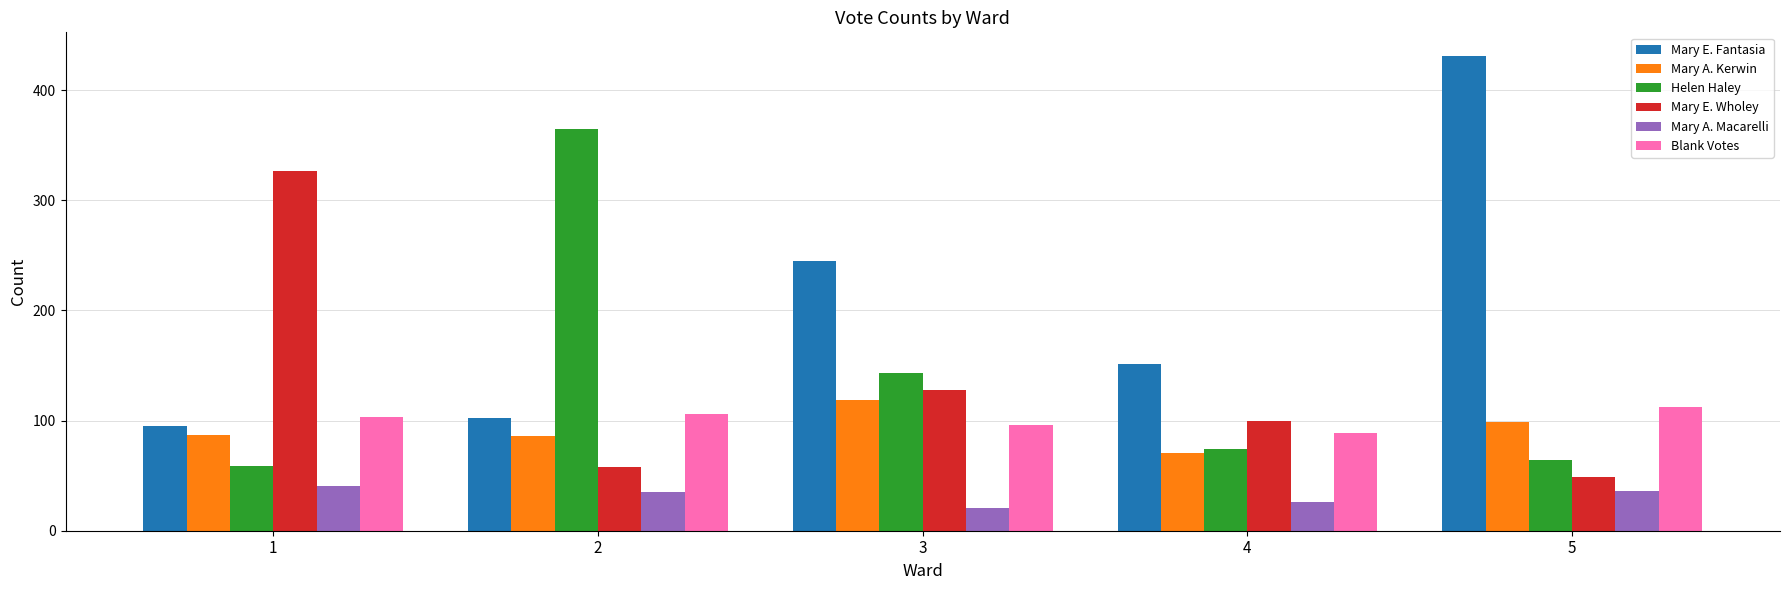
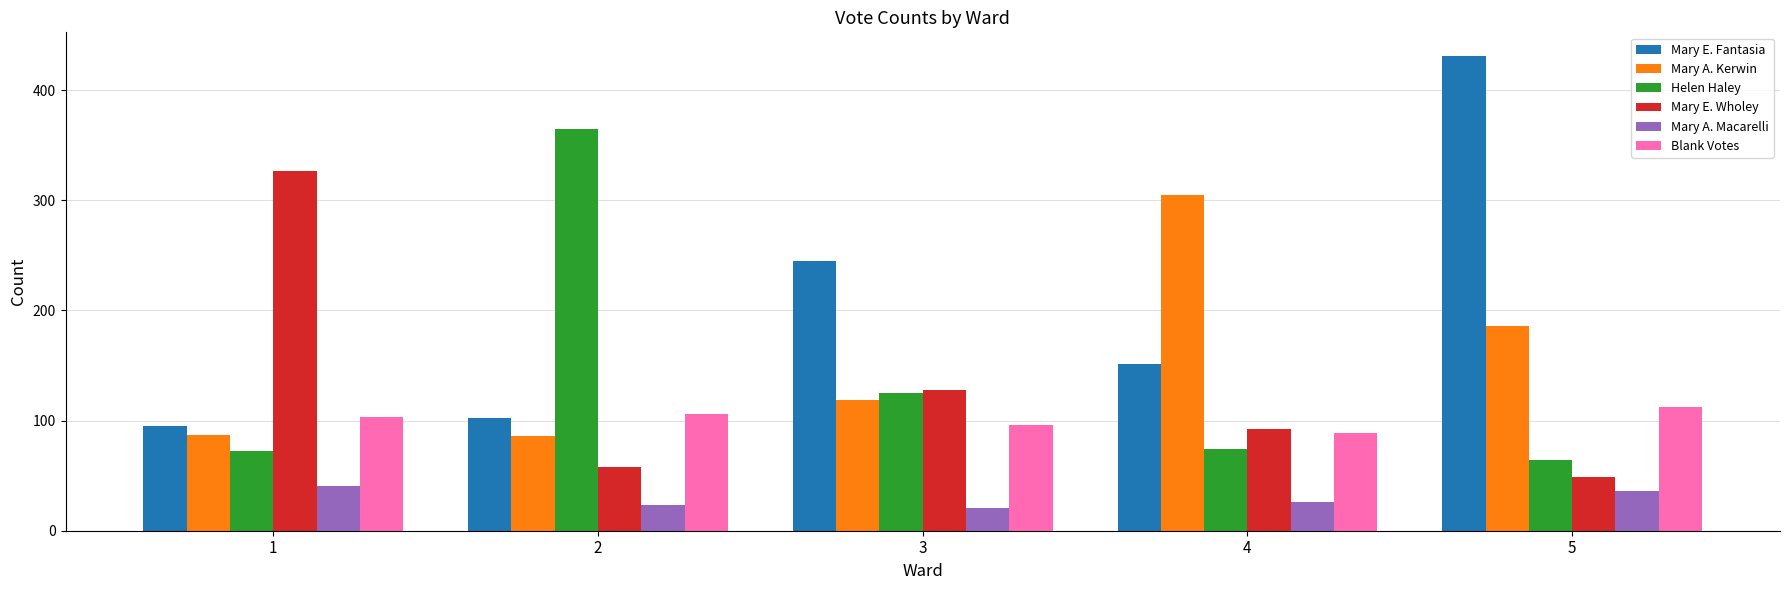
  {
    "Mary E. Fantasia": {
      "1": 95,
      "2": 102,
      "3": 245,
      "4": 151,
      "5": 431
    },
    "Mary A. Kerwin": {
      "1": 87,
      "2": 86,
      "3": 119,
-     "4": 71,
-     "5": 99
+     "4": 305,
+     "5": 186
    },
    "Helen Haley": {
-     "1": 59,
+     "1": 72,
      "2": 365,
-     "3": 143,
+     "3": 125,
      "4": 74,
      "5": 64
    },
    "Mary E. Wholey": {
      "1": 327,
      "2": 58,
      "3": 128,
-     "4": 100,
+     "4": 92,
      "5": 49
    },
    "Mary A. Macarelli": {
      "1": 41,
-     "2": 35,
+     "2": 23,
      "3": 21,
      "4": 26,
      "5": 36
    },
    "Blank Votes": {
      "1": 103,
      "2": 106,
      "3": 96,
      "4": 89,
      "5": 112
    }
  }
